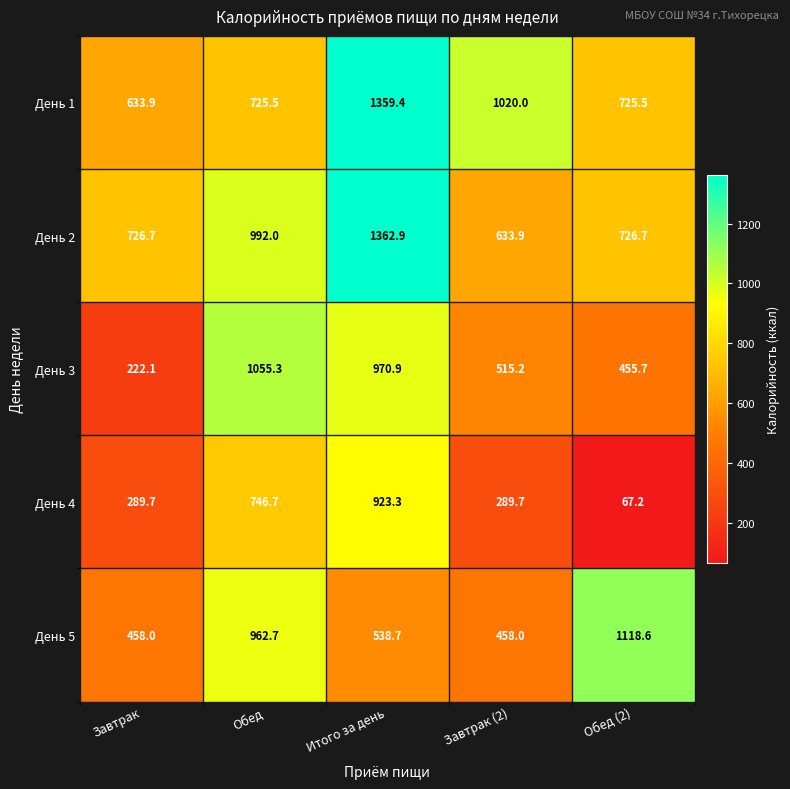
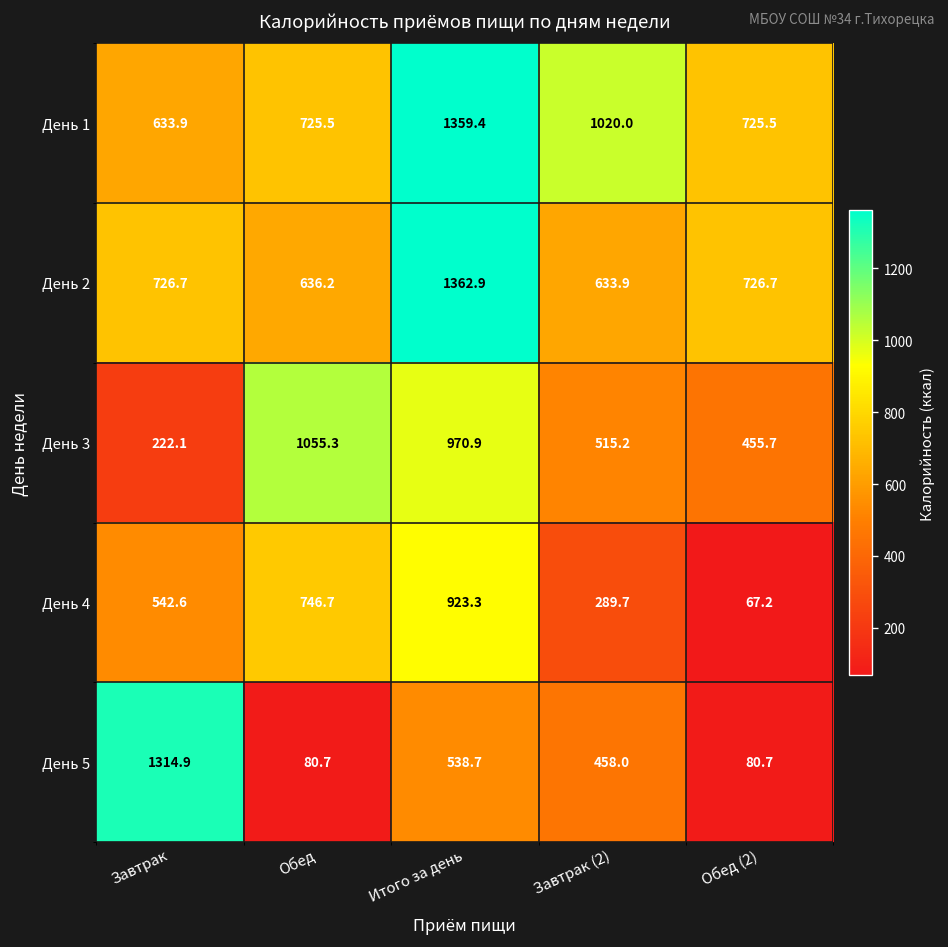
  {
    "День 1": {
      "Завтрак": 633.9,
      "Обед": 725.5,
      "Итого за день": 1359.4,
      "Завтрак (2)": 1020.0,
      "Обед (2)": 725.5
    },
    "День 2": {
      "Завтрак": 726.7,
-     "Обед": 992.0,
+     "Обед": 636.2,
      "Итого за день": 1362.9,
      "Завтрак (2)": 633.9,
      "Обед (2)": 726.7
    },
    "День 3": {
      "Завтрак": 222.1,
      "Обед": 1055.3,
      "Итого за день": 970.9,
      "Завтрак (2)": 515.2,
      "Обед (2)": 455.7
    },
    "День 4": {
-     "Завтрак": 289.7,
+     "Завтрак": 542.6,
      "Обед": 746.7,
      "Итого за день": 923.3,
      "Завтрак (2)": 289.7,
      "Обед (2)": 67.2
    },
    "День 5": {
-     "Завтрак": 458.0,
-     "Обед": 962.7,
+     "Завтрак": 1314.9,
+     "Обед": 80.7,
      "Итого за день": 538.7,
      "Завтрак (2)": 458.0,
-     "Обед (2)": 1118.6
+     "Обед (2)": 80.7
    }
  }
